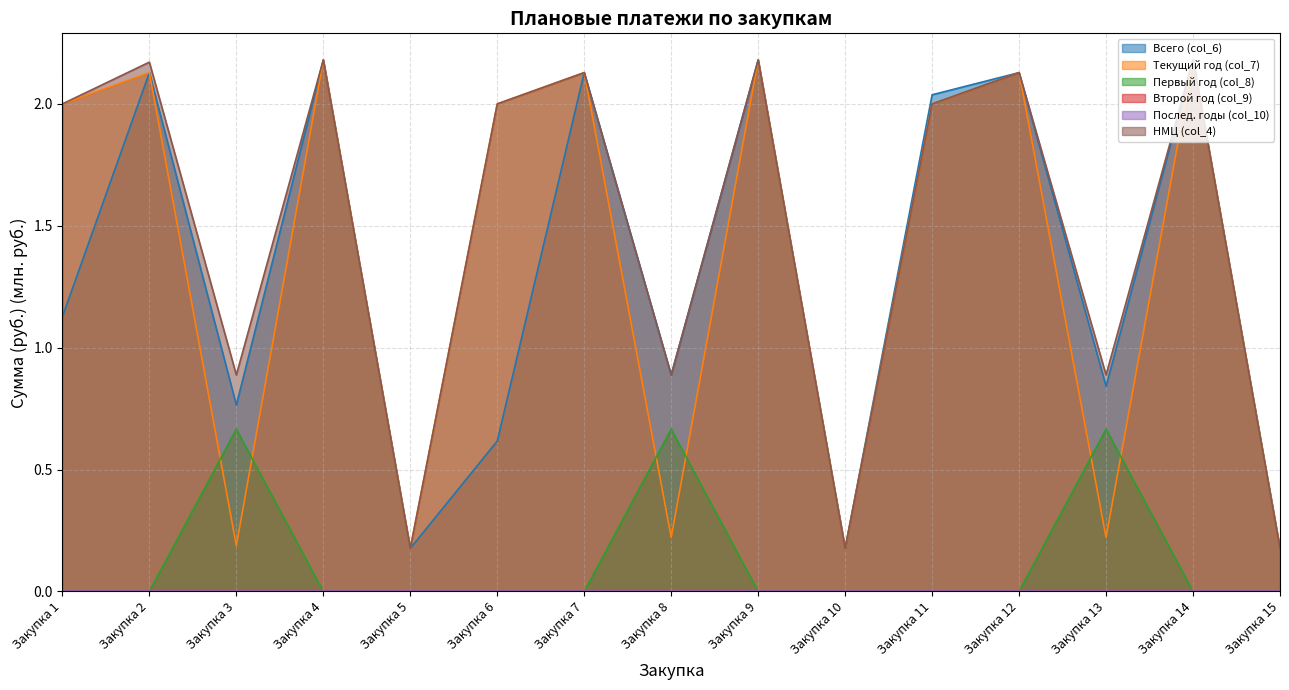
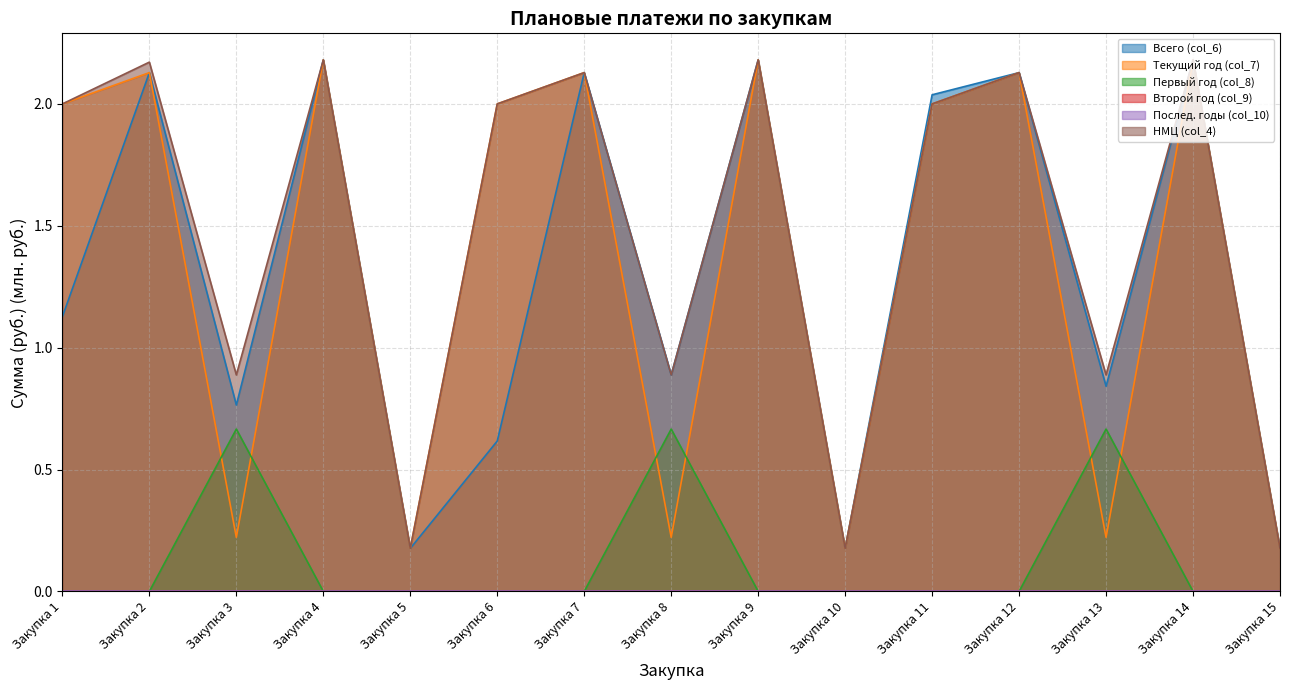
  {
    "Всего (col_6)": {
      "Закупка 1": 1.13,
      "Закупка 3": 0.76,
      "Закупка 6": 0.62,
      "Закупка 11": 2.04,
      "Закупка 13": 0.84
    },
    "Текущий год (col_7)": {
-     "Закупка 3": 0.19,
+     "Закупка 3": 0.22,
      "Закупка 8": 0.22,
      "Закупка 13": 0.22
    },
    "Первый год (col_8)": {
      "Закупка 3": 0.67,
      "Закупка 8": 0.67,
      "Закупка 13": 0.67
    },
    "Послед. годы (col_10)": {
      "Закупка 3": 0.00,
      "Закупка 8": 0.00,
      "Закупка 13": 0.00
    },
    "НМЦ (col_4)": {
      "Закупка 2": 2.17,
      "Закупка 3": 0.89,
      "Закупка 13": 0.89
    }
  }
